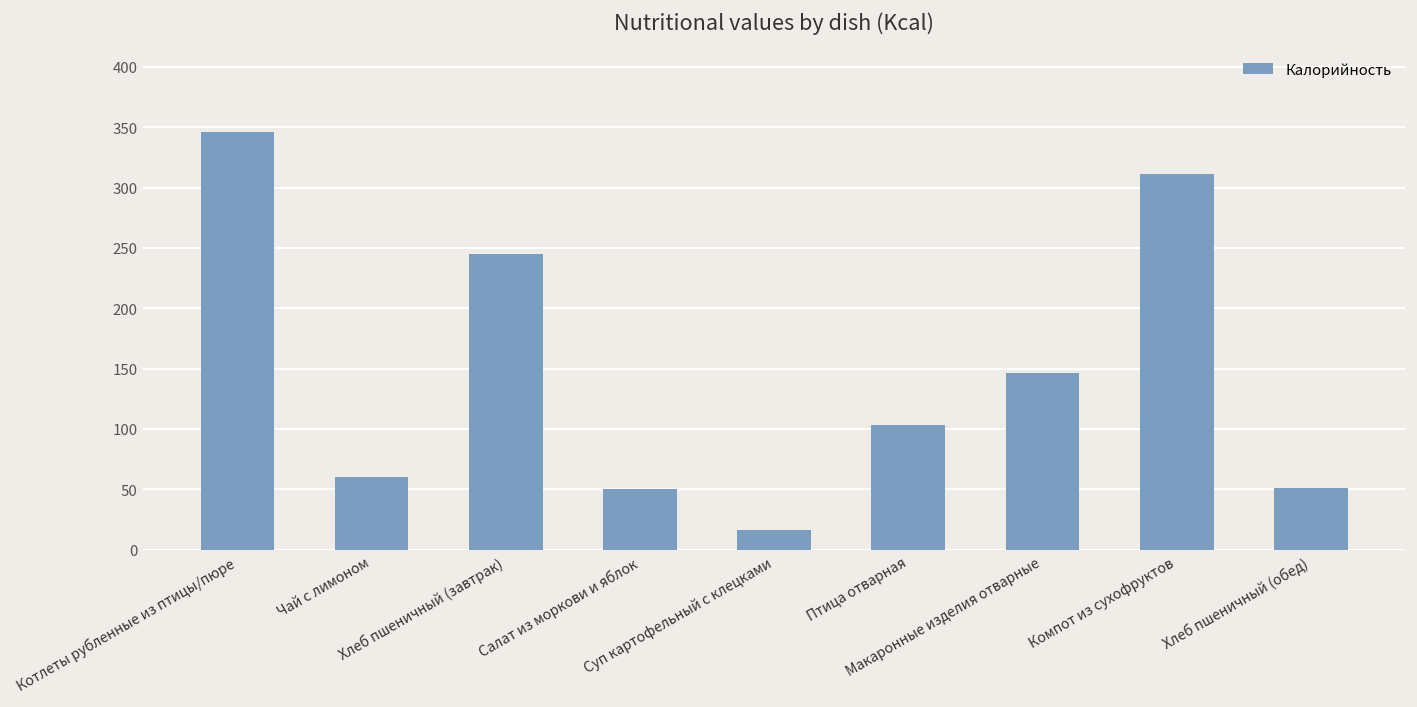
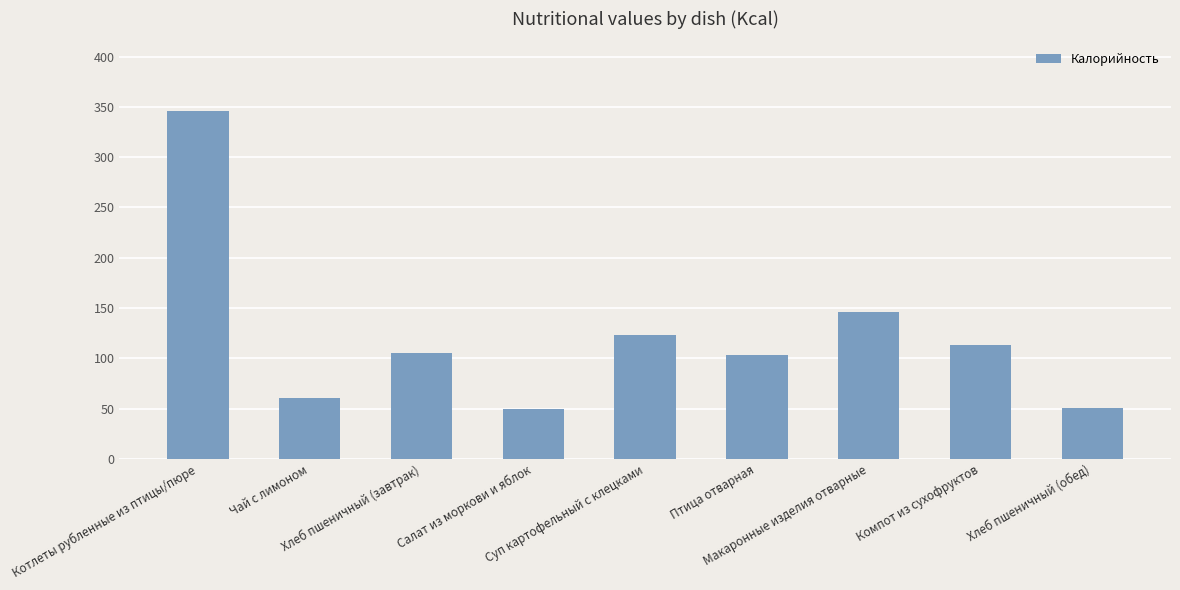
  {
    "Котлеты рубленные из птицы/пюре": 346,
    "Чай с лимоном": 60,
-   "Хлеб пшеничный (завтрак)": 245,
+   "Хлеб пшеничный (завтрак)": 105,
    "Салат из моркови и яблок": 50,
-   "Суп картофельный с клецками": 16,
+   "Суп картофельный с клецками": 123,
    "Птица отварная": 103,
    "Макаронные изделия отварные": 146,
-   "Компот из сухофруктов": 311,
+   "Компот из сухофруктов": 113,
    "Хлеб пшеничный (обед)": 51
  }
